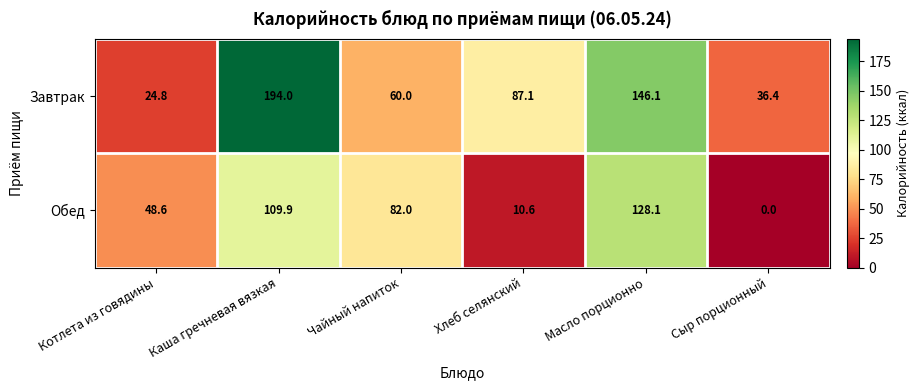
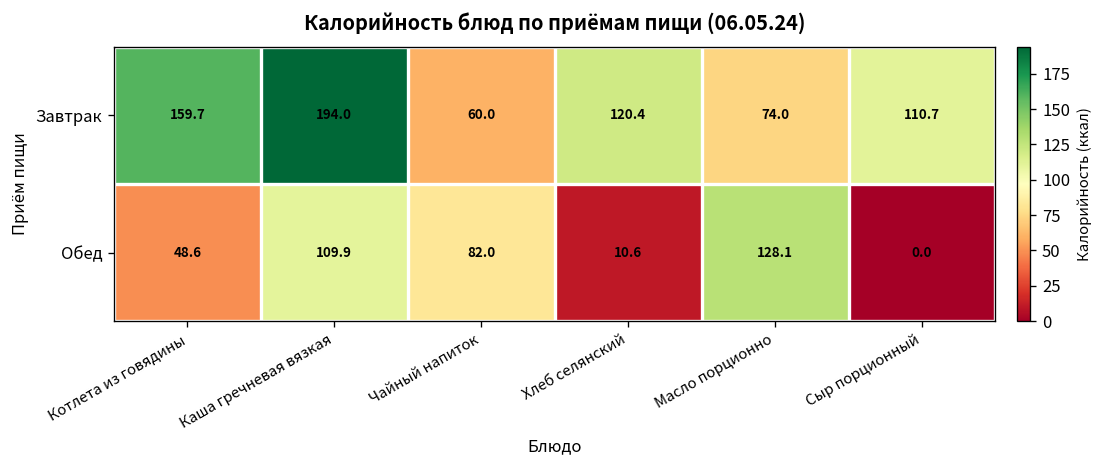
  {
    "Завтрак": {
-     "Котлета из говядины": 24.8,
+     "Котлета из говядины": 159.7,
      "Каша гречневая вязкая": 194.0,
      "Чайный напиток": 60.0,
-     "Хлеб селянский": 87.1,
-     "Масло порционно": 146.1,
-     "Сыр порционный": 36.4
+     "Хлеб селянский": 120.4,
+     "Масло порционно": 74.0,
+     "Сыр порционный": 110.7
    },
    "Обед": {
      "Котлета из говядины": 48.6,
      "Каша гречневая вязкая": 109.9,
      "Чайный напиток": 82.0,
      "Хлеб селянский": 10.6,
      "Масло порционно": 128.1,
      "Сыр порционный": 0.0
    }
  }
